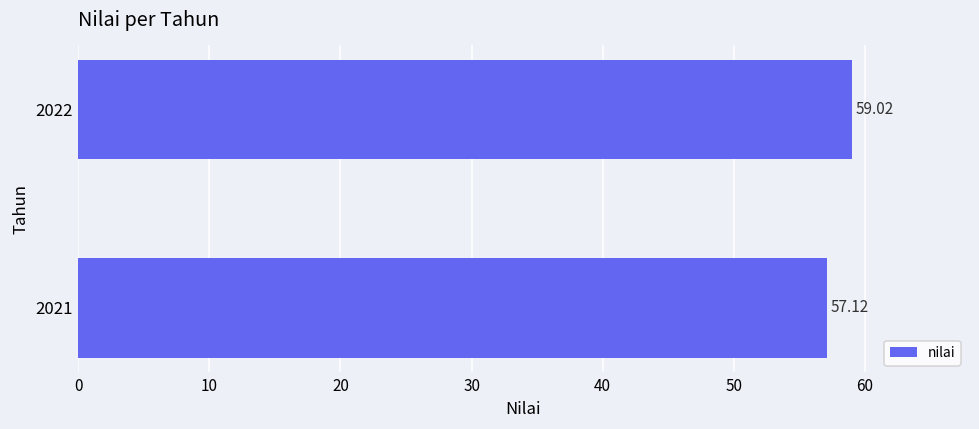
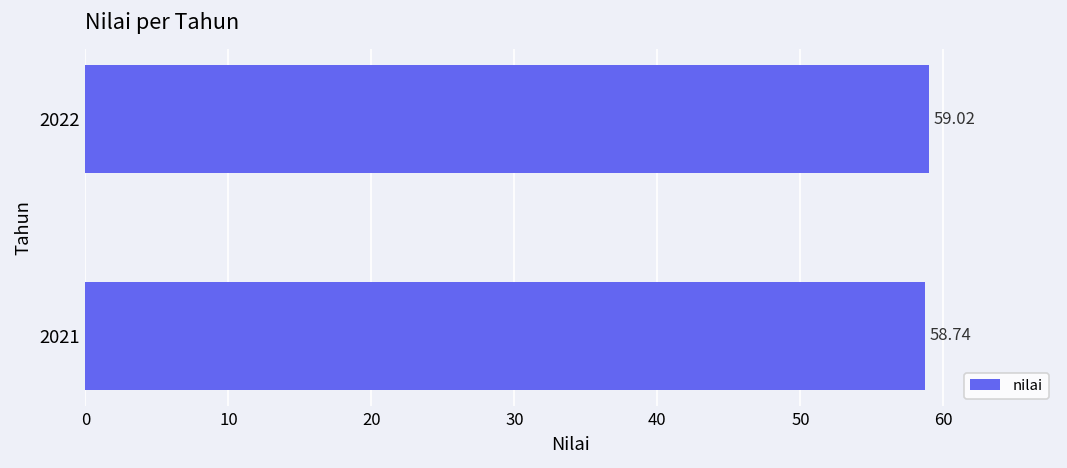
  {
    "2022": 59.02,
-   "2021": 57.12
+   "2021": 58.74
  }
